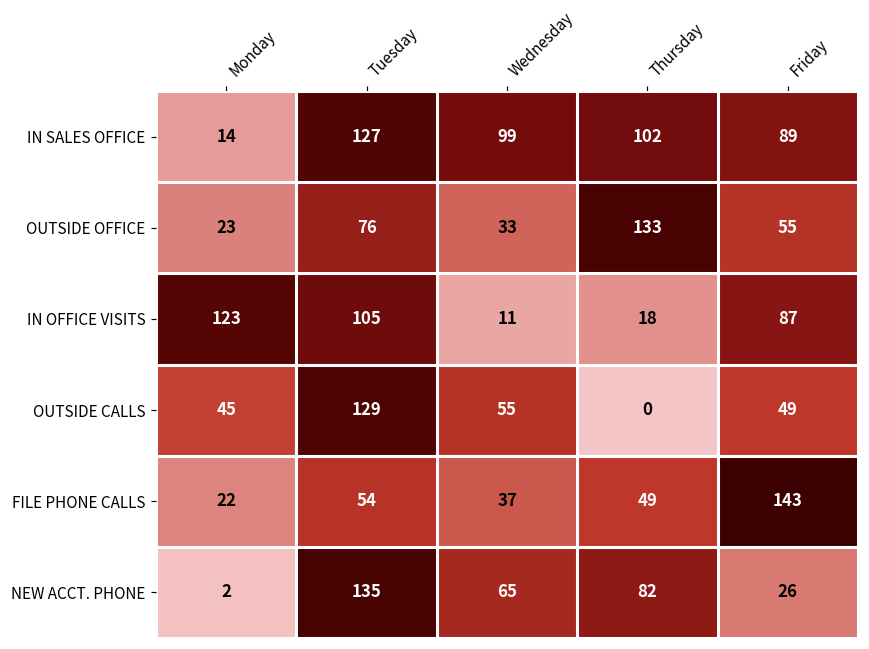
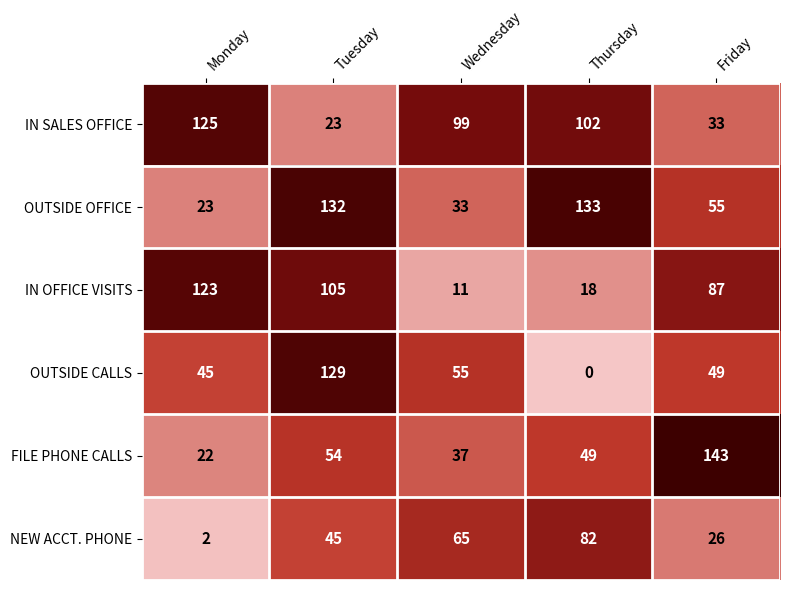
  {
    "IN SALES OFFICE": {
-     "Monday": 14,
-     "Tuesday": 127,
+     "Monday": 125,
+     "Tuesday": 23,
      "Wednesday": 99,
      "Thursday": 102,
-     "Friday": 89
+     "Friday": 33
    },
    "OUTSIDE OFFICE": {
      "Monday": 23,
-     "Tuesday": 76,
+     "Tuesday": 132,
      "Wednesday": 33,
      "Thursday": 133,
      "Friday": 55
    },
    "IN OFFICE VISITS": {
      "Monday": 123,
      "Tuesday": 105,
      "Wednesday": 11,
      "Thursday": 18,
      "Friday": 87
    },
    "OUTSIDE CALLS": {
      "Monday": 45,
      "Tuesday": 129,
      "Wednesday": 55,
      "Thursday": 0,
      "Friday": 49
    },
    "FILE PHONE CALLS": {
      "Monday": 22,
      "Tuesday": 54,
      "Wednesday": 37,
      "Thursday": 49,
      "Friday": 143
    },
    "NEW ACCT. PHONE": {
      "Monday": 2,
-     "Tuesday": 135,
+     "Tuesday": 45,
      "Wednesday": 65,
      "Thursday": 82,
      "Friday": 26
    }
  }
